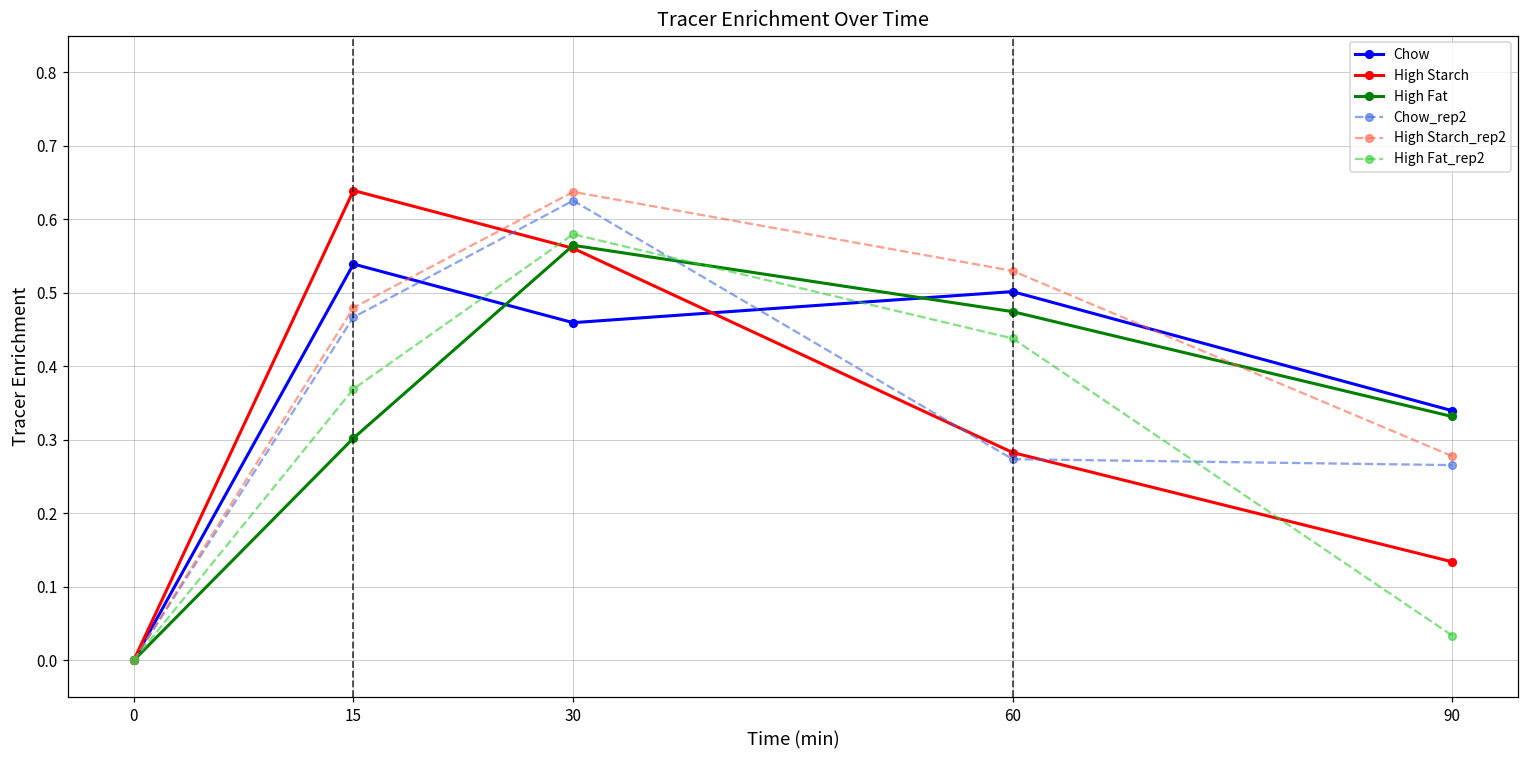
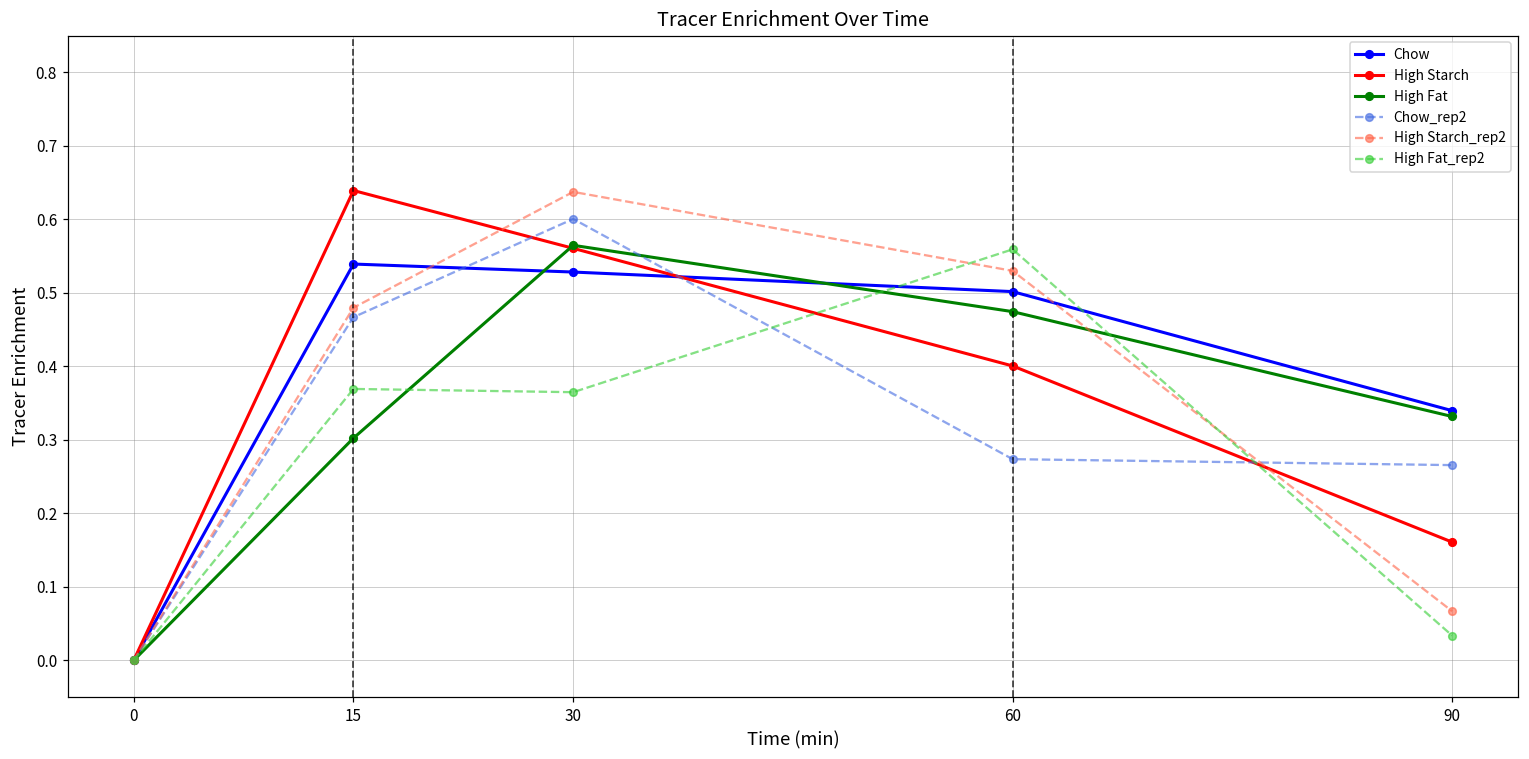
  {
    "Chow": {
      "15": 0.54,
-     "30": 0.46,
+     "30": 0.53,
      "60": 0.50,
      "90": 0.34
    },
    "High Starch": {
      "15": 0.64,
      "30": 0.56,
-     "60": 0.28,
-     "90": 0.13
+     "60": 0.40,
+     "90": 0.16
    },
    "High Fat": {
      "15": 0.30,
      "30": 0.56,
      "60": 0.47,
      "90": 0.33
    },
    "Chow_rep2": {
      "15": 0.47,
-     "30": 0.63,
+     "30": 0.60,
      "60": 0.27,
      "90": 0.27
    },
    "High Starch_rep2": {
      "15": 0.48,
      "30": 0.64,
      "60": 0.53,
-     "90": 0.28
+     "90": 0.07
    },
    "High Fat_rep2": {
      "15": 0.37,
-     "30": 0.58,
-     "60": 0.44,
+     "30": 0.36,
+     "60": 0.56,
      "90": 0.03
    }
  }
